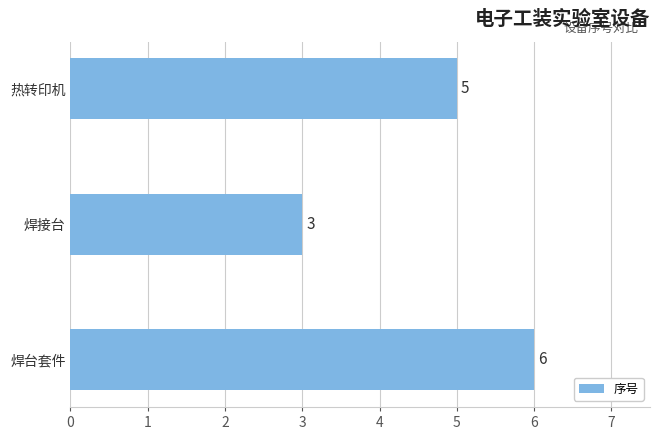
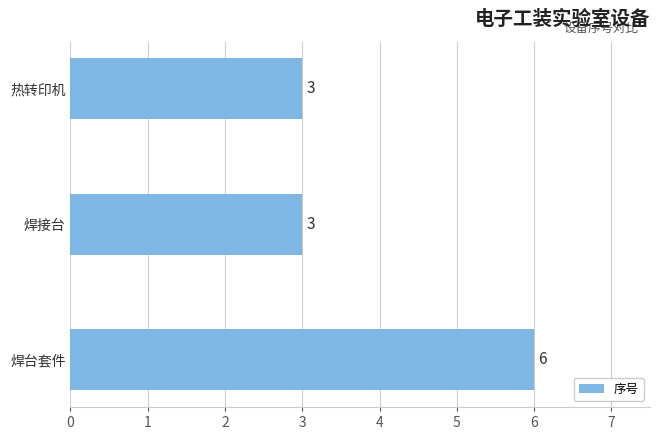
  {
-   "热转印机": 5,
+   "热转印机": 3,
    "焊接台": 3,
    "焊台套件": 6
  }
